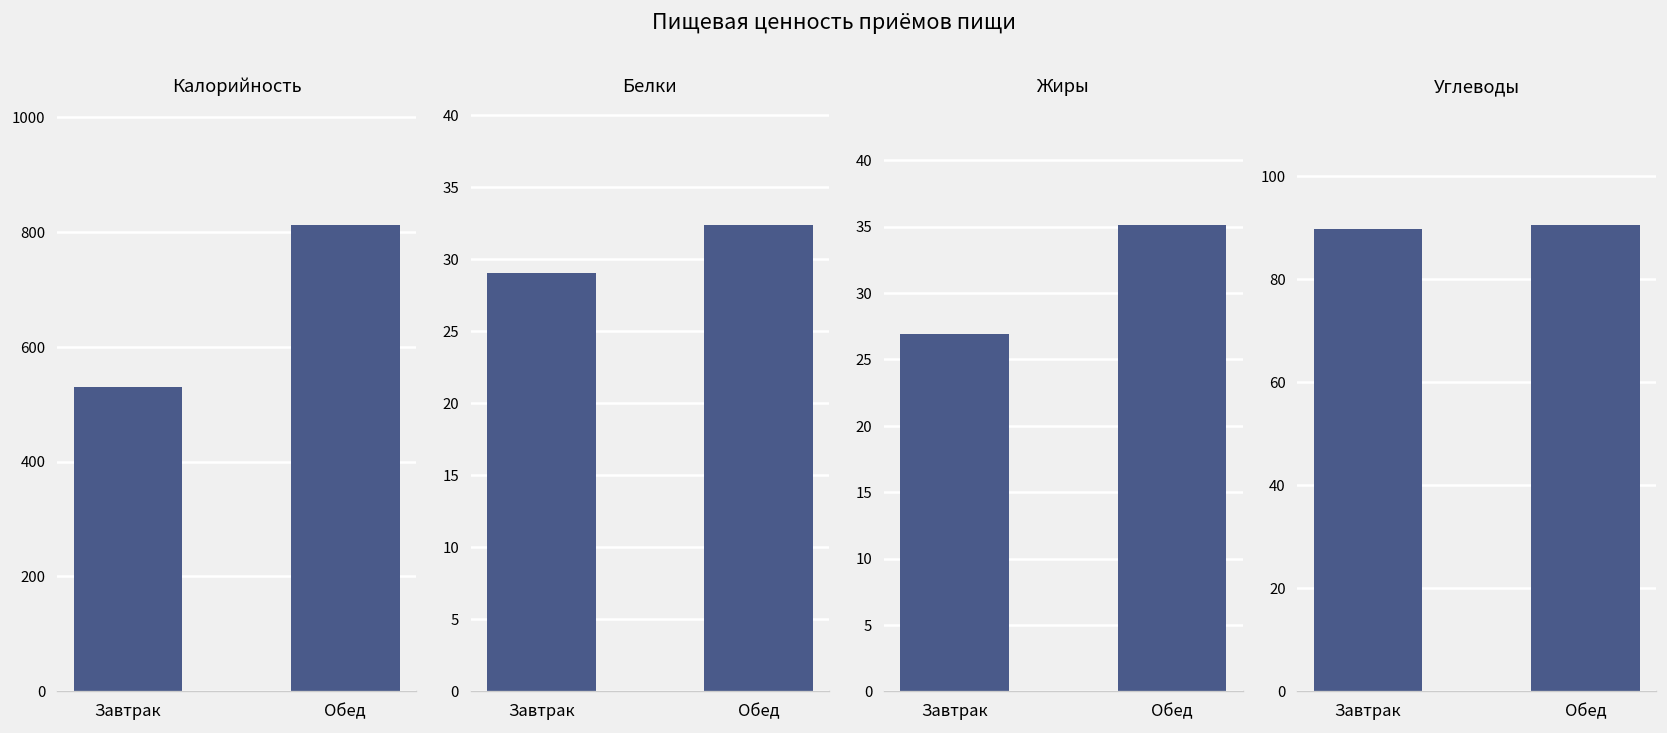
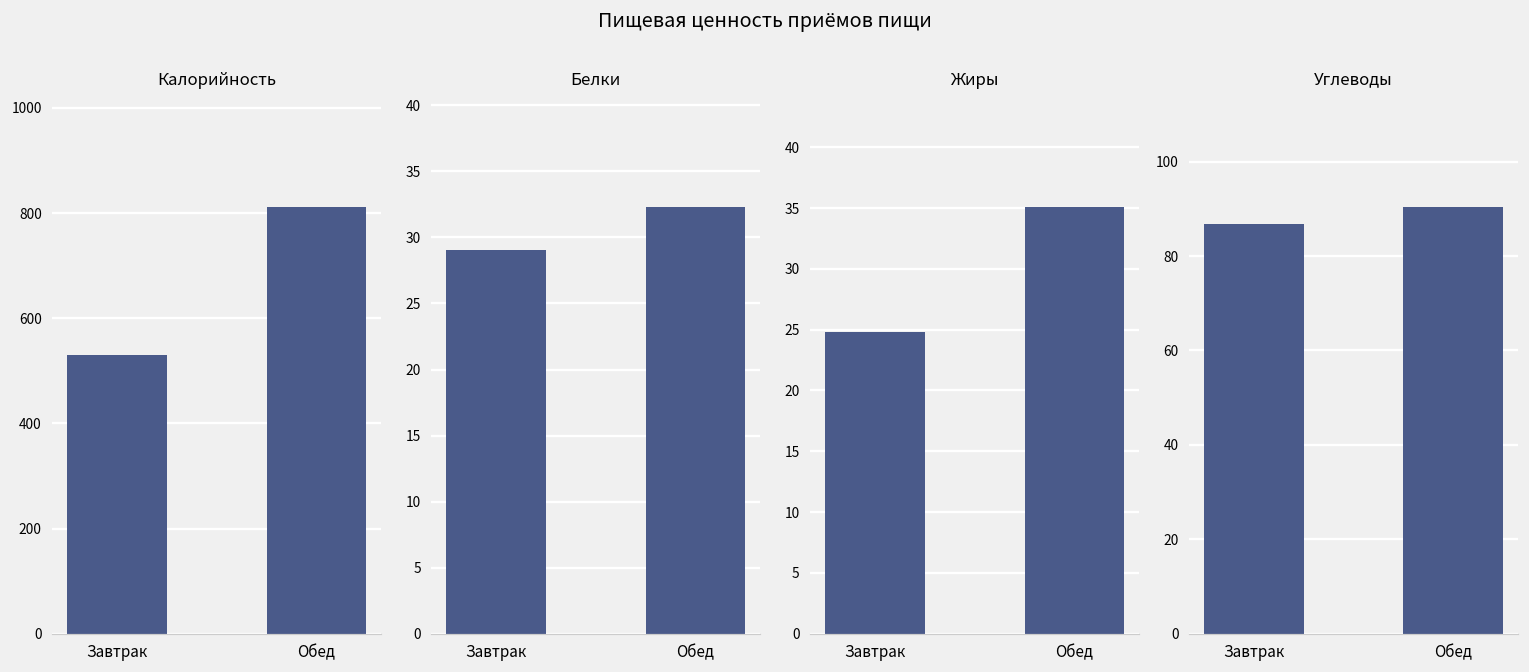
  {
    "Калорийность": {
      "Завтрак": 530,
      "Обед": 810
    },
    "Белки": {
      "Завтрак": 29.1,
      "Обед": 32.3
    },
    "Жиры": {
-     "Завтрак": 26.9,
+     "Завтрак": 24.8,
      "Обед": 35.1
    },
    "Углеводы": {
-     "Завтрак": 90,
+     "Завтрак": 87,
      "Обед": 90
    }
  }
